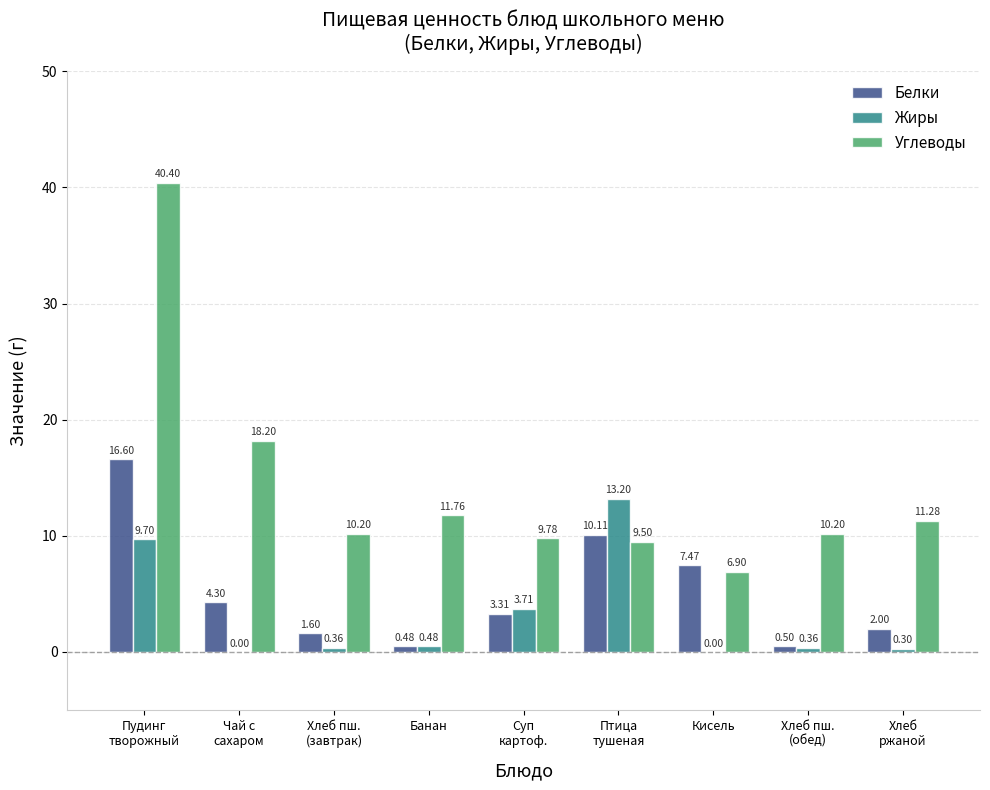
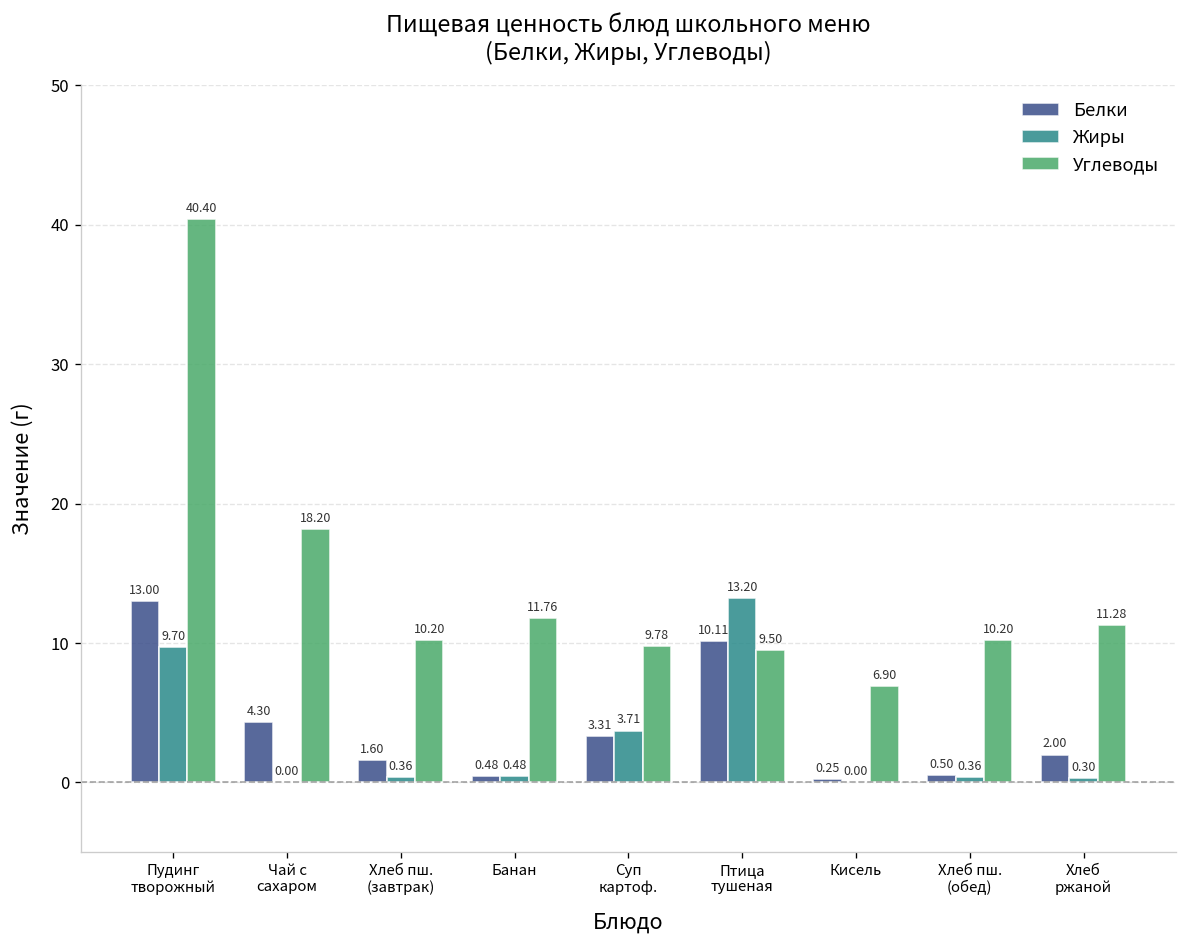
  {
    "Белки": {
-     "Пудинг творожный": 16.60,
+     "Пудинг творожный": 13.00,
      "Чай с сахаром": 4.30,
      "Хлеб пш. (завтрак)": 1.60,
      "Банан": 0.48,
      "Суп картоф.": 3.31,
      "Птица тушеная": 10.11,
-     "Кисель": 7.47,
+     "Кисель": 0.25,
      "Хлеб пш. (обед)": 0.50,
      "Хлеб ржаной": 2.00
    }
  }
